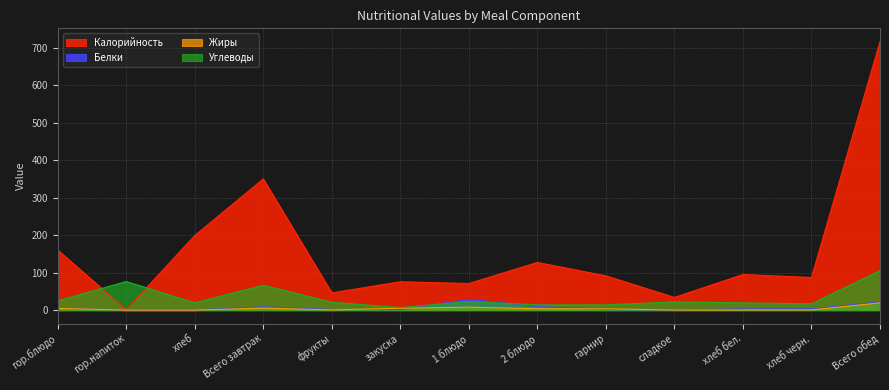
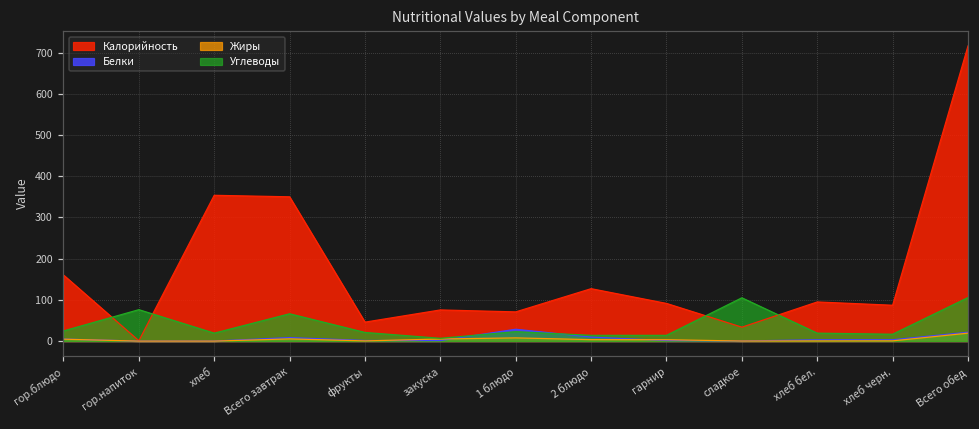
  {
    "Калорийность": {
      "гор.блюдо": 160,
-     "хлеб": 200,
+     "хлеб": 350,
      "Всего завтрак": 350,
      "фрукты": 50,
      "закуска": 80,
      "1 блюдо": 70,
      "2 блюдо": 130,
      "гарнир": 90,
      "сладкое": 30,
      "хлеб бел.": 100,
      "хлеб черн.": 90,
      "Всего обед": 720
    },
    "Жиры": {
      "1 блюдо": 10
    },
    "Углеводы": {
      "гор.блюдо": 20,
      "гор.напиток": 80,
      "хлеб": 20,
      "Всего завтрак": 70,
      "фрукты": 20,
      "гарнир": 10,
-     "сладкое": 20,
+     "сладкое": 110,
      "хлеб бел.": 20,
      "хлеб черн.": 20,
      "Всего обед": 110
    }
  }
